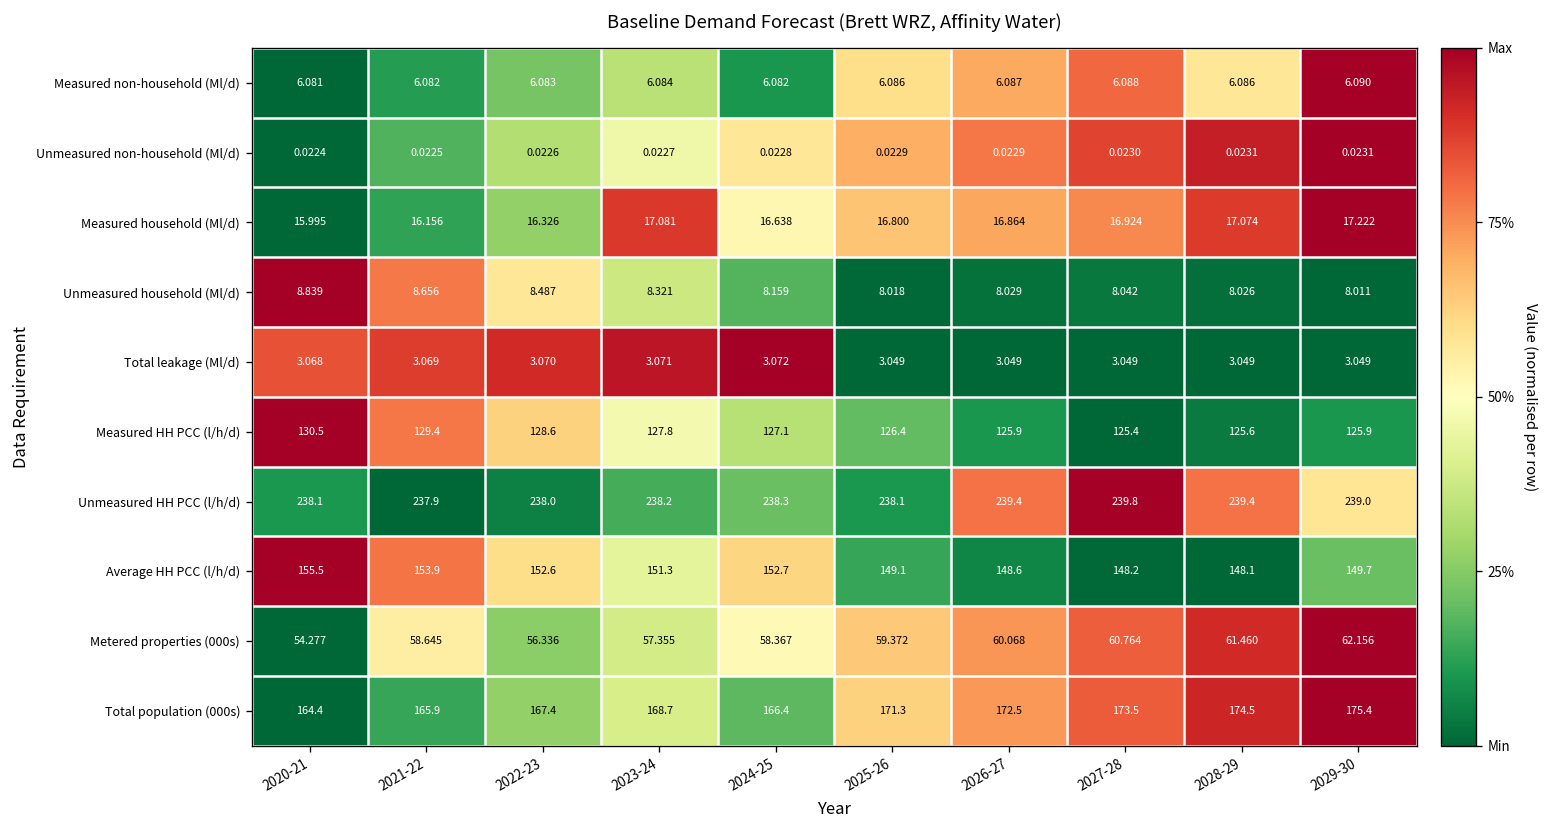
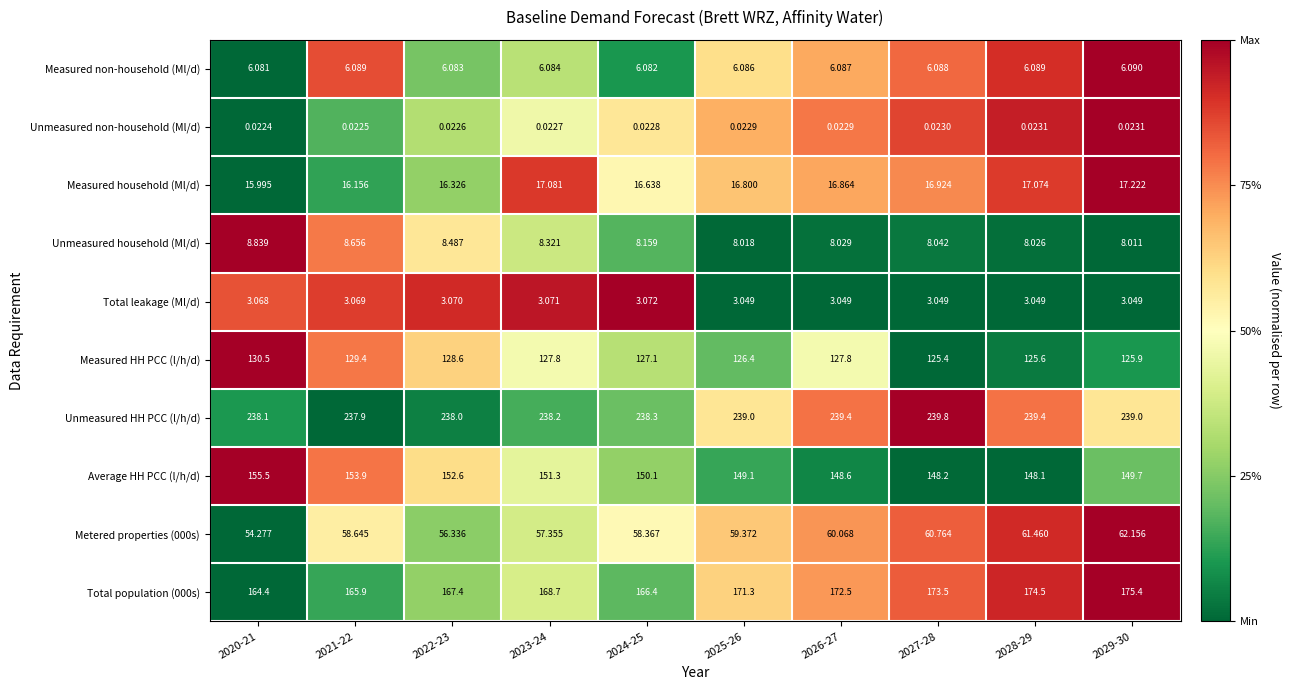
  {
    "Measured non-household (Ml/d)": {
      "2020-21": 6.081,
-     "2021-22": 6.082,
+     "2021-22": 6.089,
      "2022-23": 6.083,
      "2023-24": 6.084,
      "2024-25": 6.082,
      "2025-26": 6.086,
      "2026-27": 6.087,
      "2027-28": 6.088,
-     "2028-29": 6.086,
+     "2028-29": 6.089,
      "2029-30": 6.090
    },
    "Unmeasured non-household (Ml/d)": {
      "2020-21": 0.0224,
      "2021-22": 0.0225,
      "2022-23": 0.0226,
      "2023-24": 0.0227,
      "2024-25": 0.0228,
      "2025-26": 0.0229,
      "2026-27": 0.0229,
      "2027-28": 0.0230,
      "2028-29": 0.0231,
      "2029-30": 0.0231
    },
    "Measured household (Ml/d)": {
      "2020-21": 15.995,
      "2021-22": 16.156,
      "2022-23": 16.326,
      "2023-24": 17.081,
      "2024-25": 16.638,
      "2025-26": 16.800,
      "2026-27": 16.864,
      "2027-28": 16.924,
      "2028-29": 17.074,
      "2029-30": 17.222
    },
    "Unmeasured household (Ml/d)": {
      "2020-21": 8.839,
      "2021-22": 8.656,
      "2022-23": 8.487,
      "2023-24": 8.321,
      "2024-25": 8.159,
      "2025-26": 8.018,
      "2026-27": 8.029,
      "2027-28": 8.042,
      "2028-29": 8.026,
      "2029-30": 8.011
    },
    "Total leakage (Ml/d)": {
      "2020-21": 3.068,
      "2021-22": 3.069,
      "2022-23": 3.070,
      "2023-24": 3.071,
      "2024-25": 3.072,
      "2025-26": 3.049,
      "2026-27": 3.049,
      "2027-28": 3.049,
      "2028-29": 3.049,
      "2029-30": 3.049
    },
    "Measured HH PCC (l/h/d)": {
      "2020-21": 130.5,
      "2021-22": 129.4,
      "2022-23": 128.6,
      "2023-24": 127.8,
      "2024-25": 127.1,
      "2025-26": 126.4,
-     "2026-27": 125.9,
+     "2026-27": 127.8,
      "2027-28": 125.4,
      "2028-29": 125.6,
      "2029-30": 125.9
    },
    "Unmeasured HH PCC (l/h/d)": {
      "2020-21": 238.1,
      "2021-22": 237.9,
      "2022-23": 238.0,
      "2023-24": 238.2,
      "2024-25": 238.3,
-     "2025-26": 238.1,
+     "2025-26": 239.0,
      "2026-27": 239.4,
      "2027-28": 239.8,
      "2028-29": 239.4,
      "2029-30": 239.0
    },
    "Average HH PCC (l/h/d)": {
      "2020-21": 155.5,
      "2021-22": 153.9,
      "2022-23": 152.6,
      "2023-24": 151.3,
-     "2024-25": 152.7,
+     "2024-25": 150.1,
      "2025-26": 149.1,
      "2026-27": 148.6,
      "2027-28": 148.2,
      "2028-29": 148.1,
      "2029-30": 149.7
    },
    "Metered properties (000s)": {
      "2020-21": 54.277,
      "2021-22": 58.645,
      "2022-23": 56.336,
      "2023-24": 57.355,
      "2024-25": 58.367,
      "2025-26": 59.372,
      "2026-27": 60.068,
      "2027-28": 60.764,
      "2028-29": 61.460,
      "2029-30": 62.156
    },
    "Total population (000s)": {
      "2020-21": 164.4,
      "2021-22": 165.9,
      "2022-23": 167.4,
      "2023-24": 168.7,
      "2024-25": 166.4,
      "2025-26": 171.3,
      "2026-27": 172.5,
      "2027-28": 173.5,
      "2028-29": 174.5,
      "2029-30": 175.4
    }
  }
